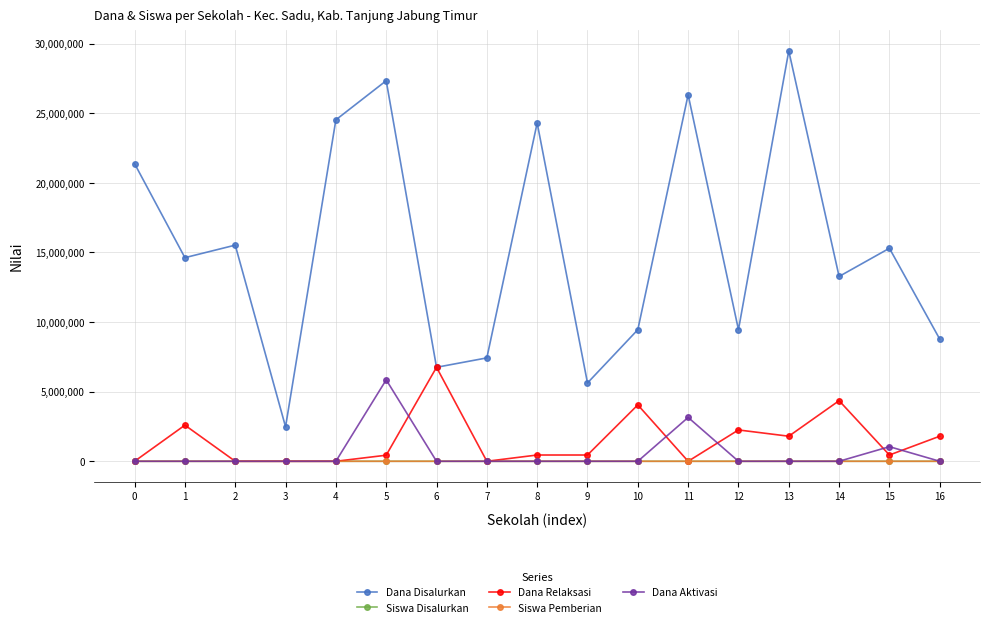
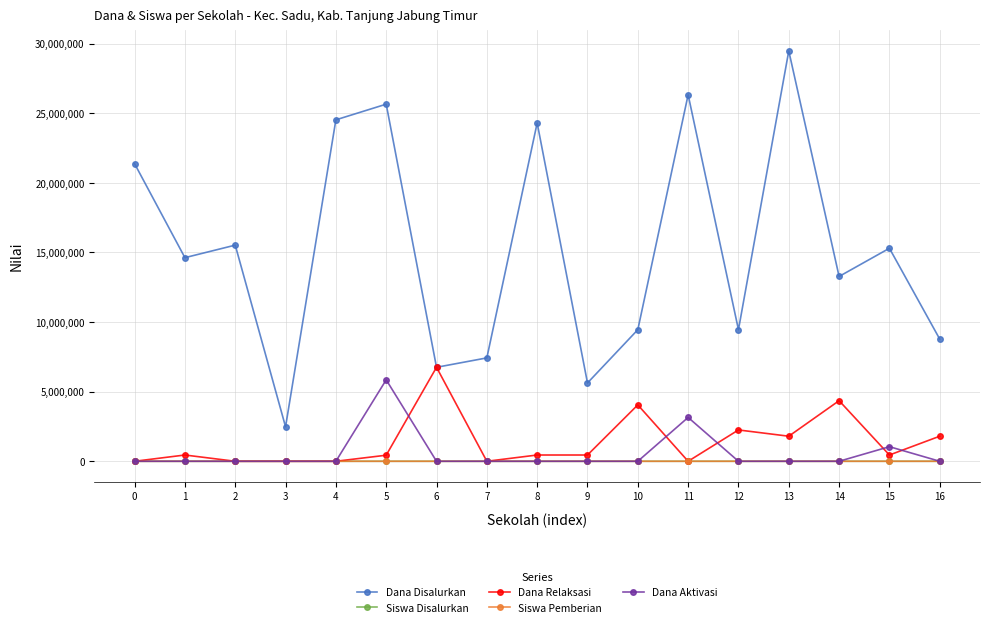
  {
    "Dana Disalurkan": {
      "0": "21,400,000",
      "1": "14,600,000",
      "2": "15,500,000",
      "3": "2,500,000",
      "4": "24,500,000",
-     "5": "27,300,000",
+     "5": "25,700,000",
      "7": "7,400,000",
      "8": "24,300,000",
      "9": "5,600,000",
      "10": "9,500,000",
      "11": "26,300,000",
      "12": "9,500,000",
      "13": "29,500,000",
      "14": "13,300,000",
      "15": "15,300,000",
      "16": "8,800,000"
    },
    "Siswa Pemberian": {
      "5": "0",
      "15": "0"
    },
    "Dana Relaksasi": {
-     "1": "2,600,000",
+     "1": "500,000",
      "5": "400,000",
      "8": "500,000",
      "9": "500,000",
      "10": "4,100,000",
      "12": "2,300,000",
      "13": "1,800,000",
      "14": "4,400,000",
      "15": "500,000",
      "16": "1,800,000"
    },
    "Dana Aktivasi": {
      "5": "5,900,000",
      "11": "3,200,000",
      "15": "1,000,000"
    }
  }
